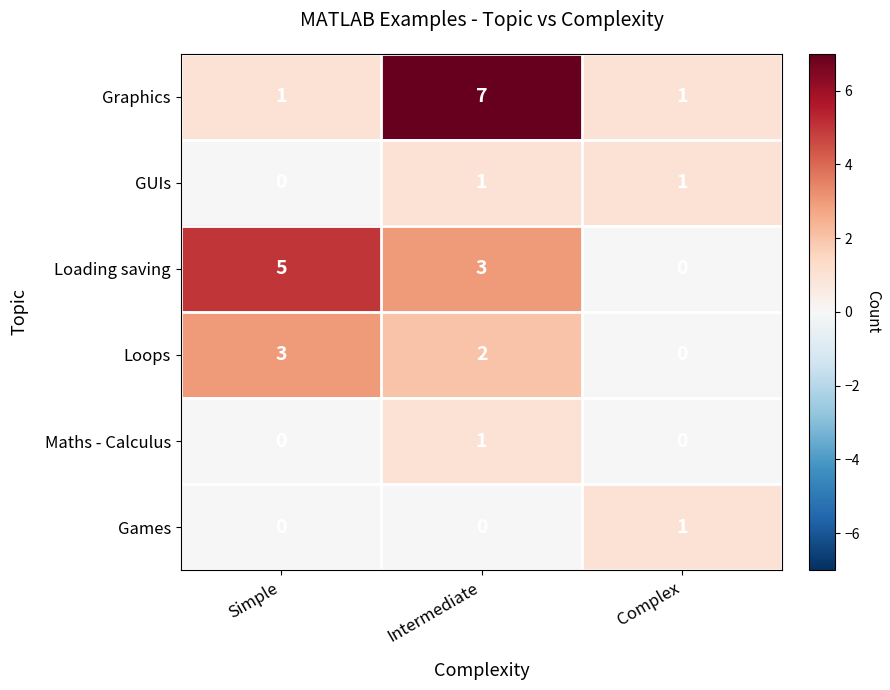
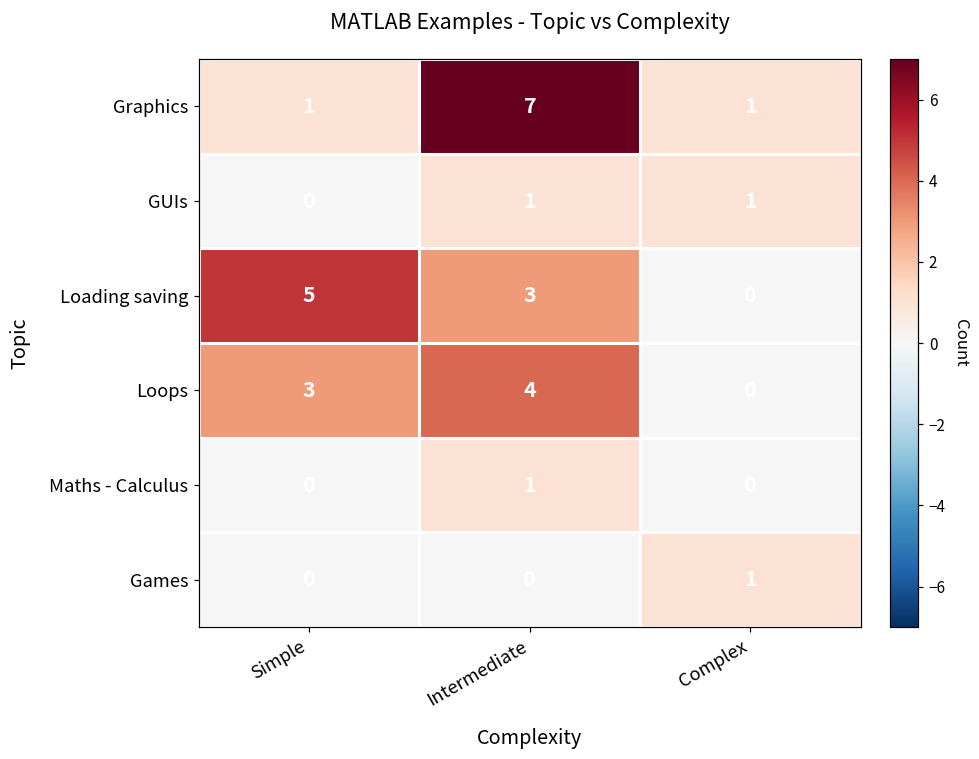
  {
    "Graphics": {
      "Intermediate": 7
    },
    "Loading saving": {
      "Simple": 5,
      "Intermediate": 3
    },
    "Loops": {
      "Simple": 3,
-     "Intermediate": 2
+     "Intermediate": 4
    }
  }
